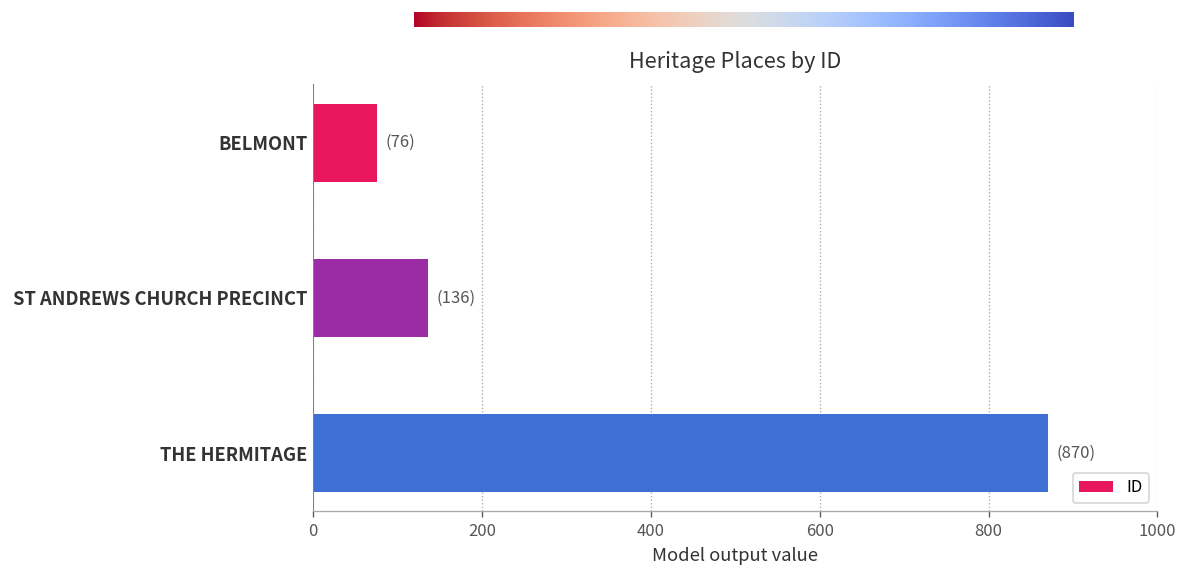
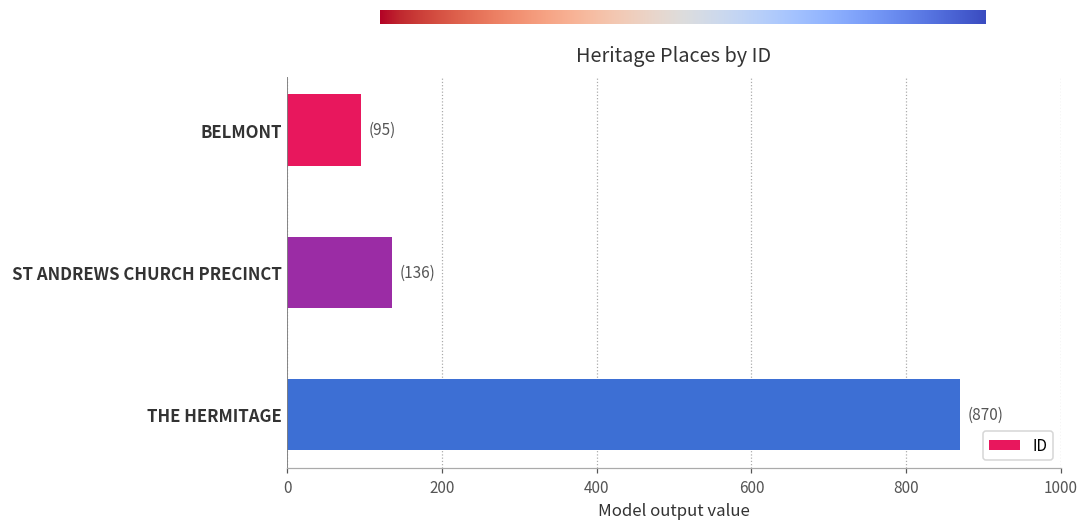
  {
-   "BELMONT": "(76)",
+   "BELMONT": "(95)",
    "ST ANDREWS CHURCH PRECINCT": "(136)",
    "THE HERMITAGE": "(870)"
  }
